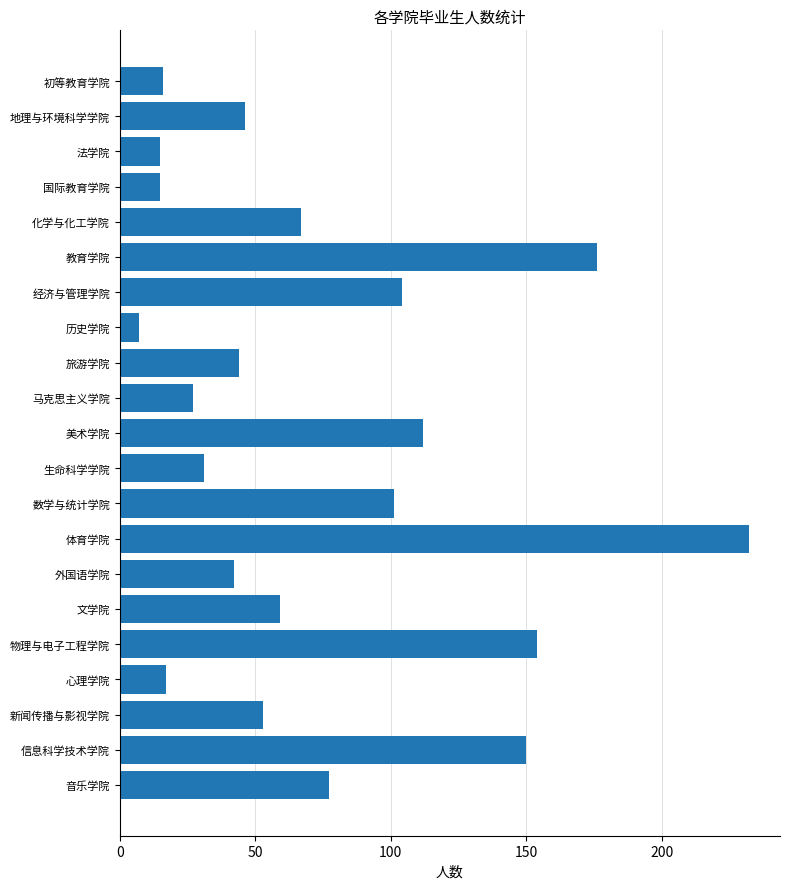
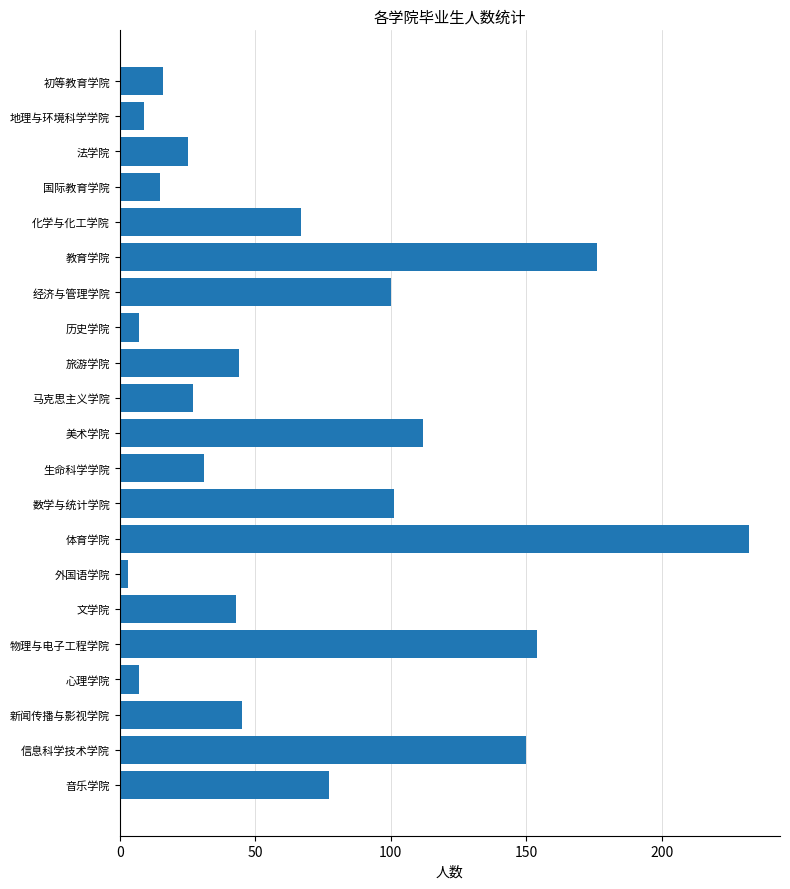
  {
    "初等教育学院": 16,
-   "地理与环境科学学院": 46,
-   "法学院": 15,
+   "地理与环境科学学院": 9,
+   "法学院": 25,
    "国际教育学院": 15,
    "化学与化工学院": 67,
    "教育学院": 176,
-   "经济与管理学院": 104,
+   "经济与管理学院": 100,
    "历史学院": 7,
    "旅游学院": 44,
    "马克思主义学院": 27,
    "美术学院": 112,
    "生命科学学院": 31,
    "数学与统计学院": 101,
    "体育学院": 232,
-   "外国语学院": 42,
-   "文学院": 59,
+   "外国语学院": 3,
+   "文学院": 43,
    "物理与电子工程学院": 154,
-   "心理学院": 17,
-   "新闻传播与影视学院": 53,
+   "心理学院": 7,
+   "新闻传播与影视学院": 45,
    "信息科学技术学院": 150,
    "音乐学院": 77
  }
